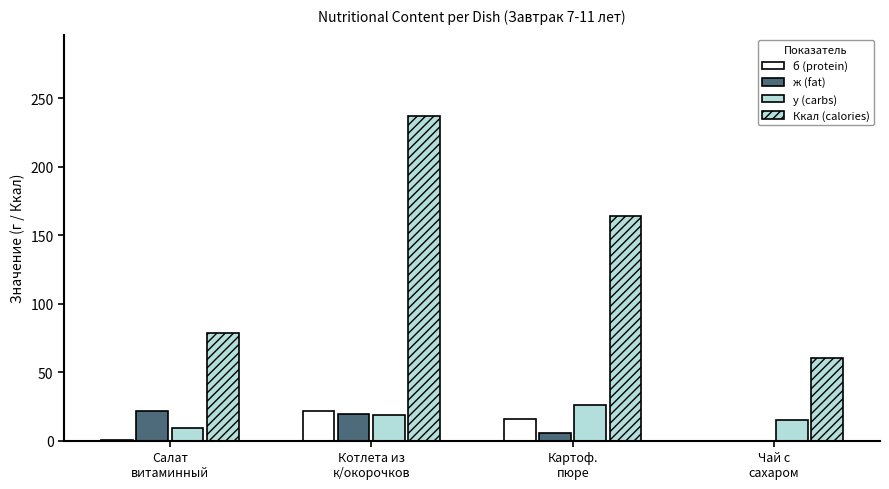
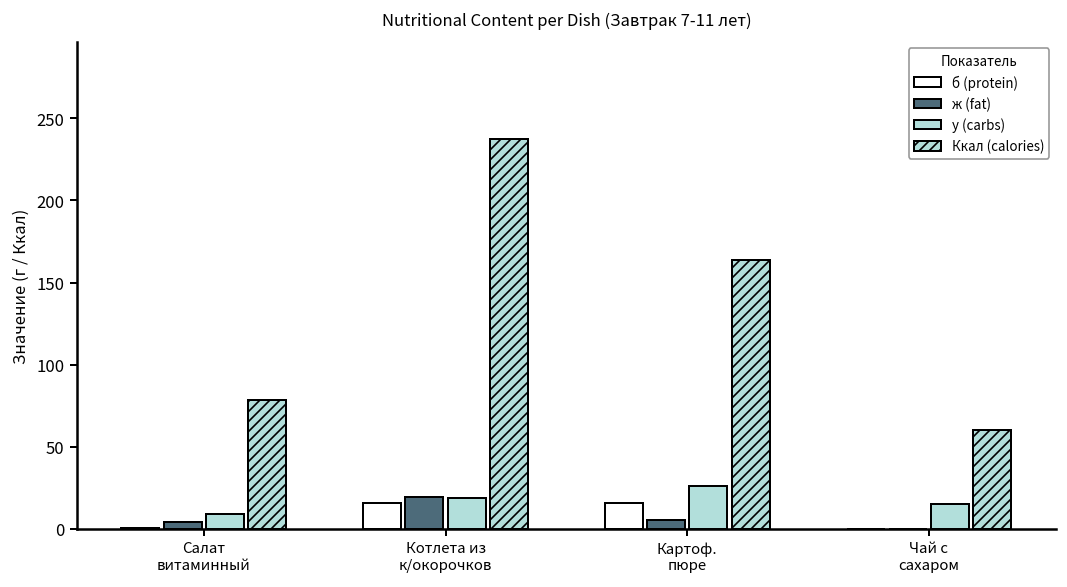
  {
    "б (protein)": {
-     "Котлета из к/окорочков": 22,
+     "Котлета из к/окорочков": 16,
      "Картоф. пюре": 16,
      "Чай с сахаром": 0
    },
    "ж (fat)": {
-     "Салат витаминный": 22,
+     "Салат витаминный": 5,
      "Котлета из к/окорочков": 19,
      "Картоф. пюре": 5,
      "Чай с сахаром": 0
    }
  }
